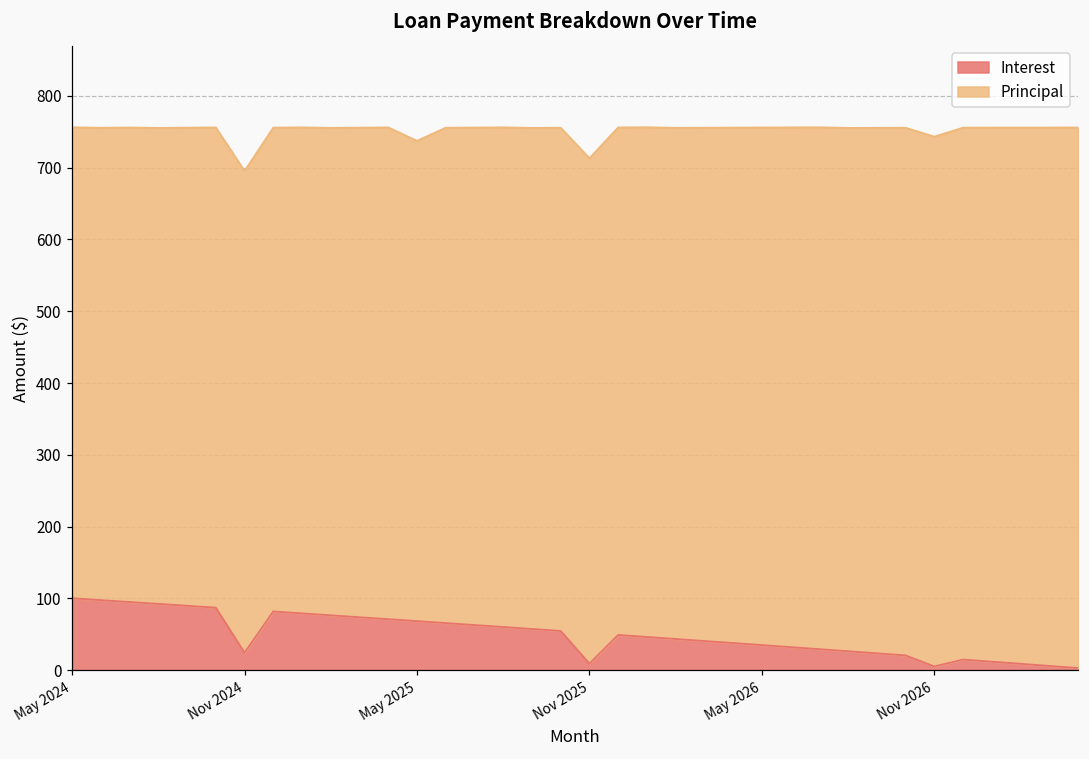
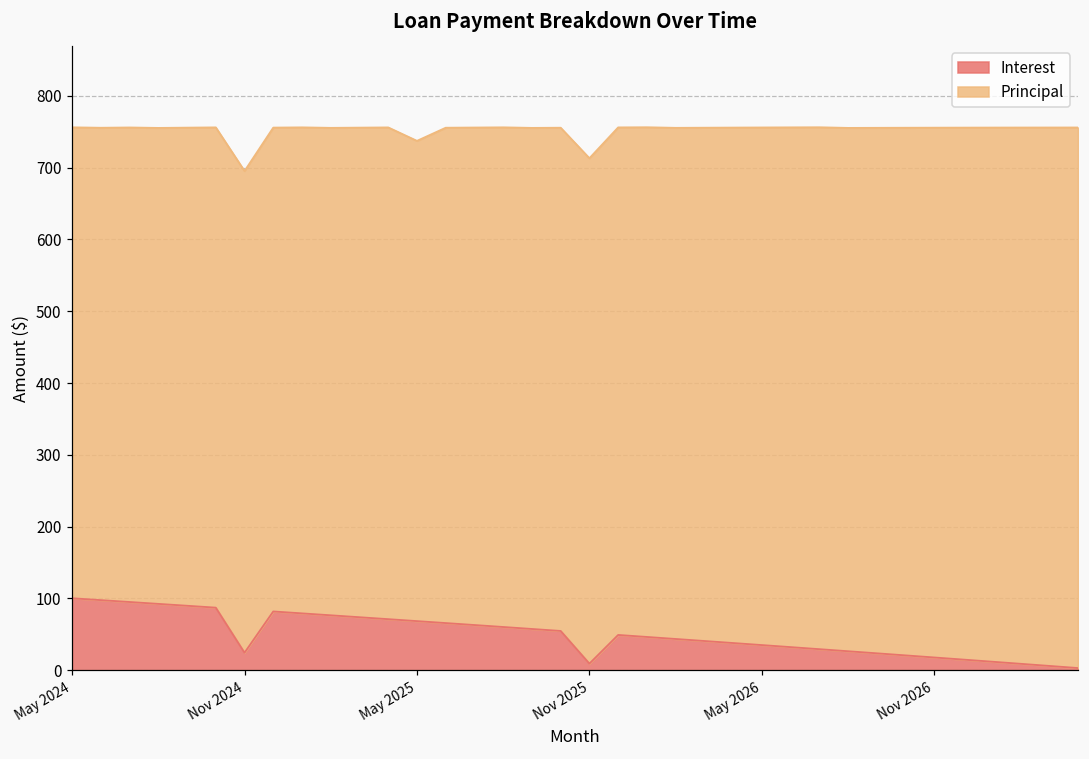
  {
    "Interest": {
      "May 2024": 100,
      "Nov 2024": 20,
      "May 2025": 70,
      "Nov 2025": 10,
      "May 2026": 40,
-     "Nov 2026": 10
+     "Nov 2026": 20
    },
    "Principal": {
      "May 2024": 660,
      "Nov 2024": 670,
      "May 2025": 670,
      "Nov 2025": 700,
      "May 2026": 720,
      "Nov 2026": 740
    }
  }
